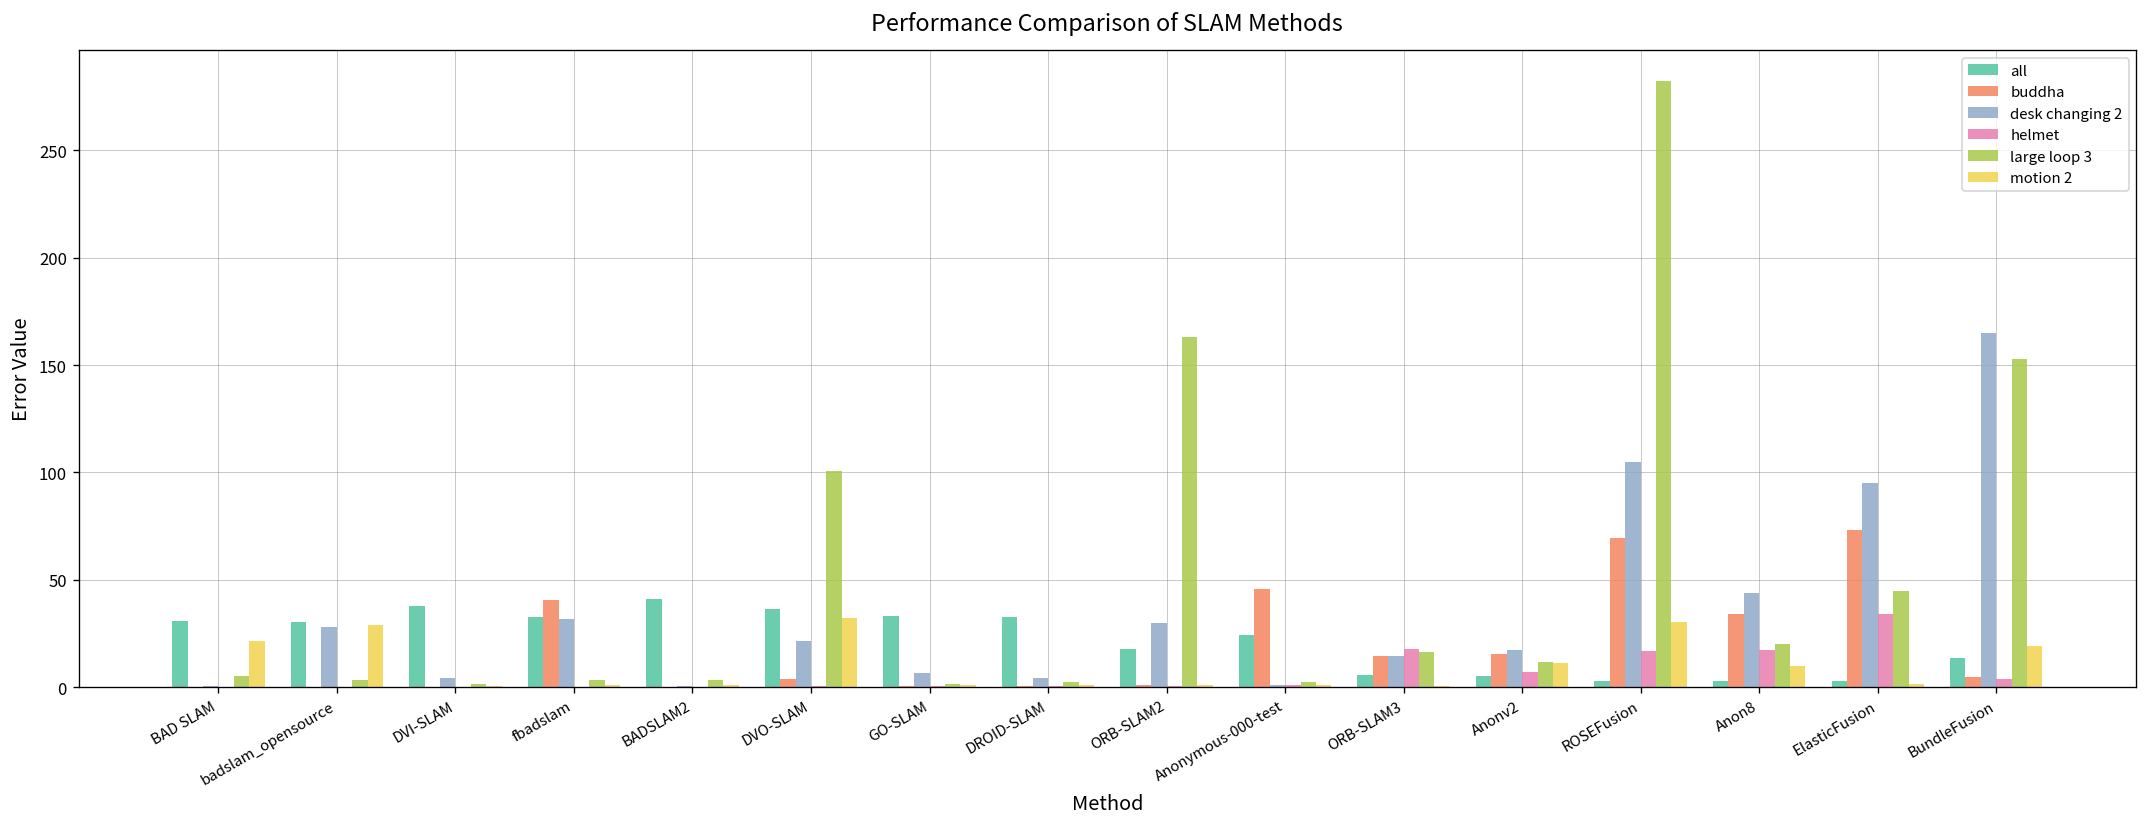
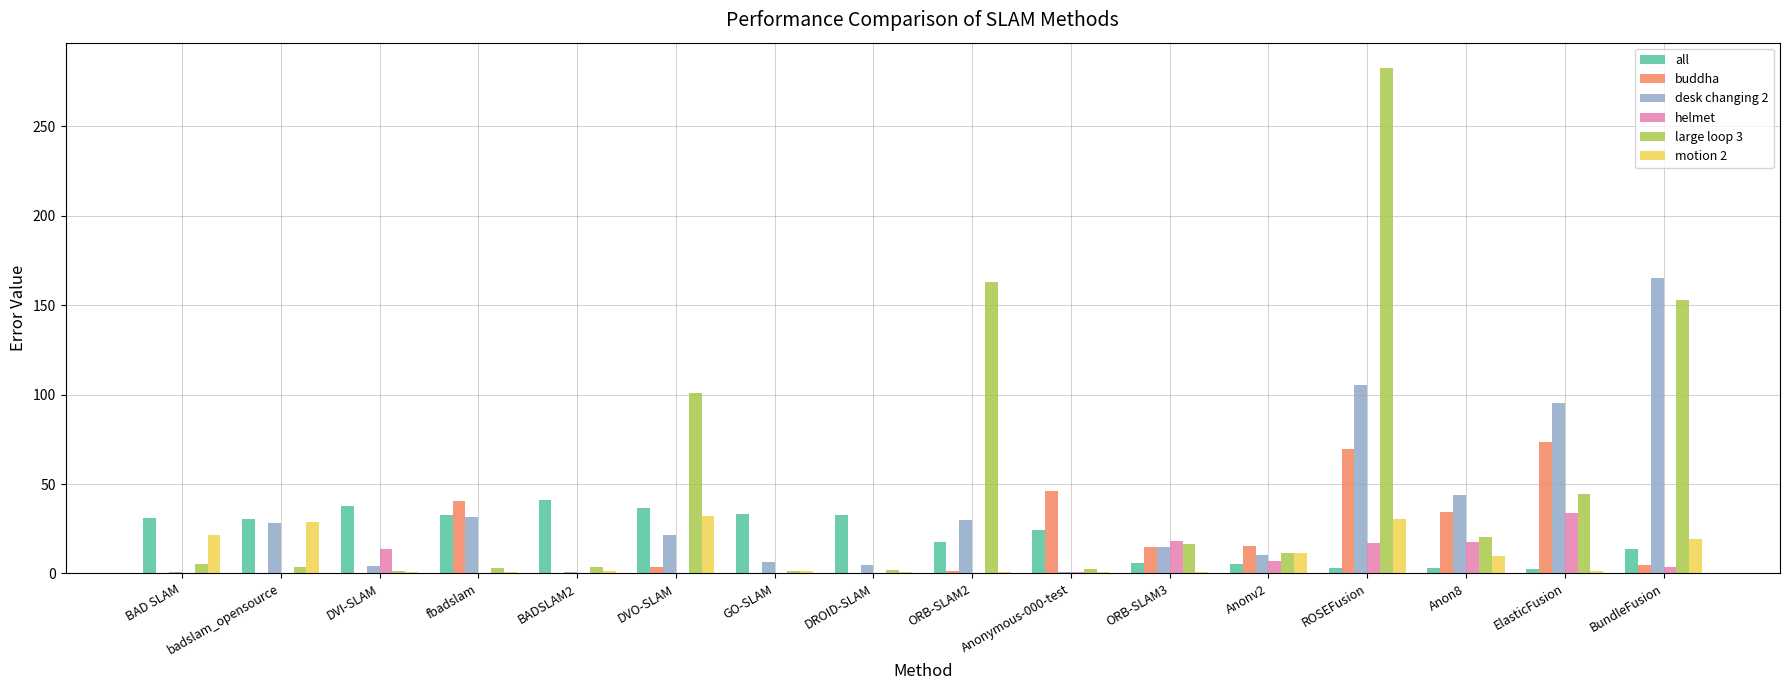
  {
    "all": {
      "BAD SLAM": 31,
      "badslam_opensource": 30,
      "DVI-SLAM": 38,
      "fbadslam": 33,
      "BADSLAM2": 41,
      "DVO-SLAM": 36,
      "GO-SLAM": 33,
      "DROID-SLAM": 33,
      "ORB-SLAM2": 18,
      "Anonymous-000-test": 24,
      "ORB-SLAM3": 6,
      "Anonv2": 5,
      "ROSEFusion": 3,
      "Anon8": 3,
      "ElasticFusion": 3,
      "BundleFusion": 14
    },
    "buddha": {
      "fbadslam": 41,
      "DVO-SLAM": 4,
      "Anonymous-000-test": 46,
      "ORB-SLAM3": 15,
      "Anonv2": 15,
      "ROSEFusion": 69,
      "Anon8": 34,
      "ElasticFusion": 73,
      "BundleFusion": 5
    },
    "desk changing 2": {
      "badslam_opensource": 28,
      "DVI-SLAM": 4,
      "fbadslam": 32,
      "DVO-SLAM": 21,
      "GO-SLAM": 7,
      "DROID-SLAM": 4,
      "ORB-SLAM2": 30,
      "ORB-SLAM3": 15,
-     "Anonv2": 17,
+     "Anonv2": 10,
      "ROSEFusion": 105,
      "Anon8": 44,
      "ElasticFusion": 95,
      "BundleFusion": 165
    },
    "helmet": {
-     "DVI-SLAM": 0,
+     "DVI-SLAM": 14,
      "ORB-SLAM3": 18,
      "Anonv2": 7,
      "ROSEFusion": 17,
      "Anon8": 17,
      "ElasticFusion": 34,
      "BundleFusion": 4
    },
    "large loop 3": {
      "BAD SLAM": 5,
      "badslam_opensource": 3,
      "DVI-SLAM": 1,
      "fbadslam": 3,
      "BADSLAM2": 4,
      "DVO-SLAM": 101,
      "GO-SLAM": 1,
      "DROID-SLAM": 2,
      "ORB-SLAM2": 163,
      "Anonymous-000-test": 3,
      "ORB-SLAM3": 16,
      "Anonv2": 12,
      "ROSEFusion": 283,
      "Anon8": 20,
      "ElasticFusion": 45,
      "BundleFusion": 153
    },
    "motion 2": {
      "BAD SLAM": 21,
      "badslam_opensource": 29,
      "DVO-SLAM": 32,
      "Anonv2": 11,
      "ROSEFusion": 30,
      "Anon8": 10,
      "ElasticFusion": 2,
      "BundleFusion": 19
    }
  }
